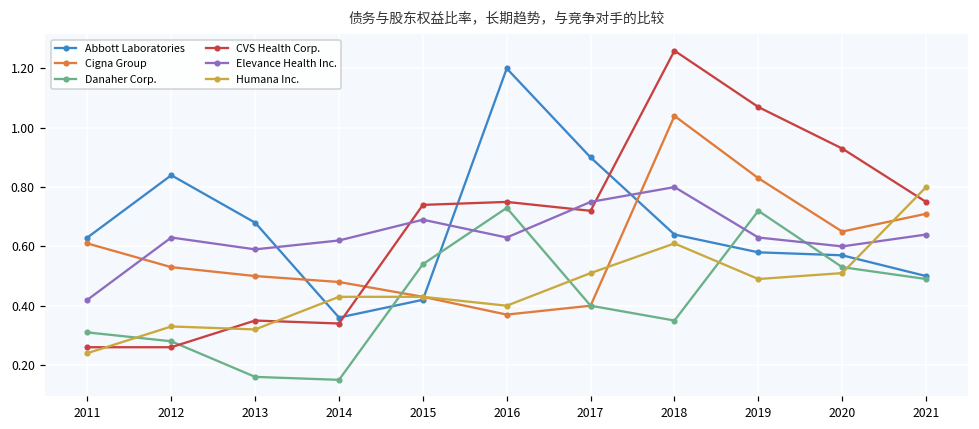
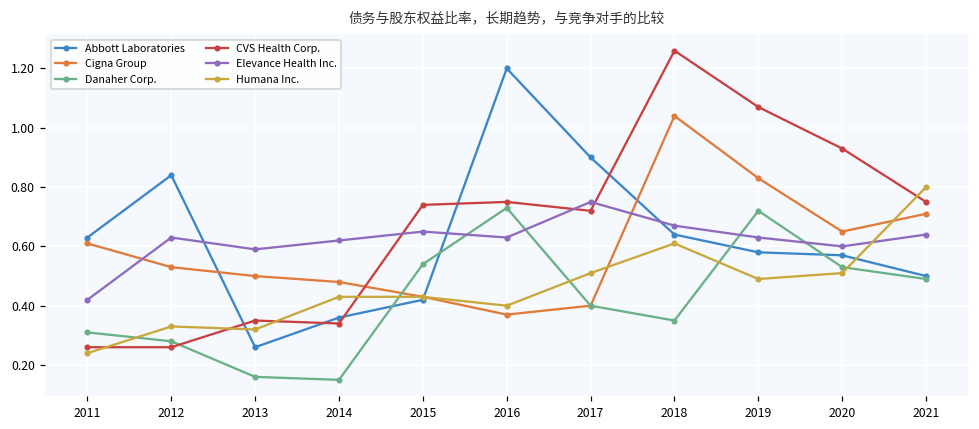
  {
    "Abbott Laboratories": {
      "2011": 0.63,
      "2012": 0.84,
-     "2013": 0.68,
+     "2013": 0.26,
      "2014": 0.36,
      "2015": 0.42,
      "2016": 1.20,
      "2017": 0.90,
      "2018": 0.64,
      "2019": 0.58,
      "2020": 0.57,
      "2021": 0.50
    },
    "Danaher Corp.": {
      "2011": 0.31,
      "2012": 0.28,
      "2013": 0.16,
      "2014": 0.15,
      "2015": 0.54,
      "2016": 0.73,
      "2018": 0.35,
      "2019": 0.72,
      "2020": 0.53,
      "2021": 0.49
    },
    "CVS Health Corp.": {
      "2011": 0.26,
      "2012": 0.26,
      "2013": 0.35,
      "2014": 0.34,
      "2015": 0.74,
      "2016": 0.75,
      "2017": 0.72,
      "2018": 1.26,
      "2019": 1.07,
      "2020": 0.93,
      "2021": 0.75
    },
    "Elevance Health Inc.": {
      "2011": 0.42,
      "2012": 0.63,
      "2013": 0.59,
      "2014": 0.62,
-     "2015": 0.69,
+     "2015": 0.65,
      "2016": 0.63,
      "2017": 0.75,
-     "2018": 0.80,
+     "2018": 0.67,
      "2019": 0.63,
      "2020": 0.60,
      "2021": 0.64
    }
  }
